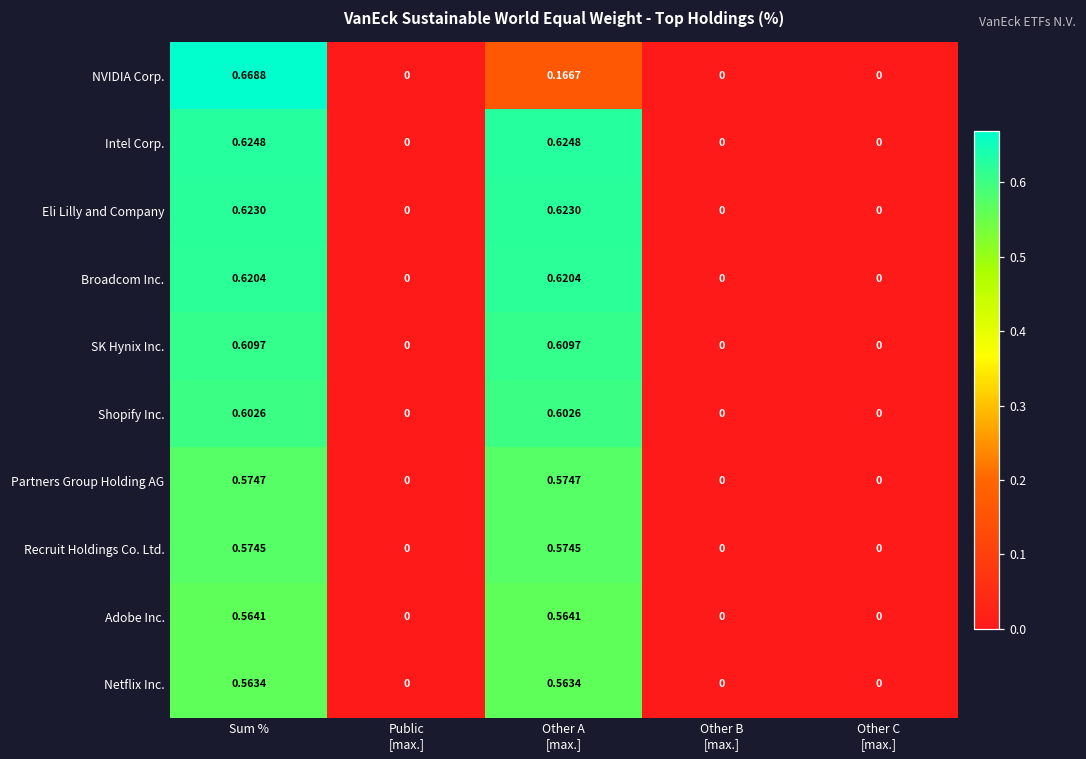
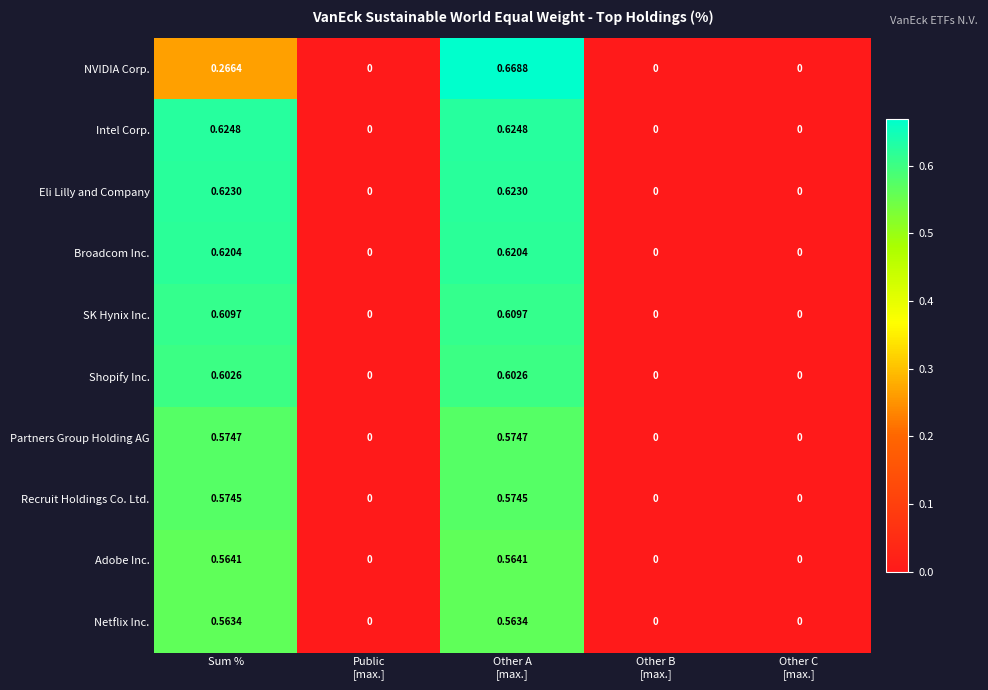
  {
    "NVIDIA Corp.": {
-     "Sum %": 0.6688,
+     "Sum %": 0.2664,
      "Public [max.]": 0,
-     "Other A [max.]": 0.1667,
+     "Other A [max.]": 0.6688,
      "Other B [max.]": 0,
      "Other C [max.]": 0
    },
    "Intel Corp.": {
      "Sum %": 0.6248,
      "Public [max.]": 0,
      "Other A [max.]": 0.6248,
      "Other B [max.]": 0,
      "Other C [max.]": 0
    },
    "Eli Lilly and Company": {
      "Sum %": 0.6230,
      "Public [max.]": 0,
      "Other A [max.]": 0.6230,
      "Other B [max.]": 0,
      "Other C [max.]": 0
    },
    "Broadcom Inc.": {
      "Sum %": 0.6204,
      "Public [max.]": 0,
      "Other A [max.]": 0.6204,
      "Other B [max.]": 0,
      "Other C [max.]": 0
    },
    "SK Hynix Inc.": {
      "Sum %": 0.6097,
      "Public [max.]": 0,
      "Other A [max.]": 0.6097,
      "Other B [max.]": 0,
      "Other C [max.]": 0
    },
    "Shopify Inc.": {
      "Sum %": 0.6026,
      "Public [max.]": 0,
      "Other A [max.]": 0.6026,
      "Other B [max.]": 0,
      "Other C [max.]": 0
    },
    "Partners Group Holding AG": {
      "Sum %": 0.5747,
      "Public [max.]": 0,
      "Other A [max.]": 0.5747,
      "Other B [max.]": 0,
      "Other C [max.]": 0
    },
    "Recruit Holdings Co. Ltd.": {
      "Sum %": 0.5745,
      "Public [max.]": 0,
      "Other A [max.]": 0.5745,
      "Other B [max.]": 0,
      "Other C [max.]": 0
    },
    "Adobe Inc.": {
      "Sum %": 0.5641,
      "Public [max.]": 0,
      "Other A [max.]": 0.5641,
      "Other B [max.]": 0,
      "Other C [max.]": 0
    },
    "Netflix Inc.": {
      "Sum %": 0.5634,
      "Public [max.]": 0,
      "Other A [max.]": 0.5634,
      "Other B [max.]": 0,
      "Other C [max.]": 0
    }
  }
